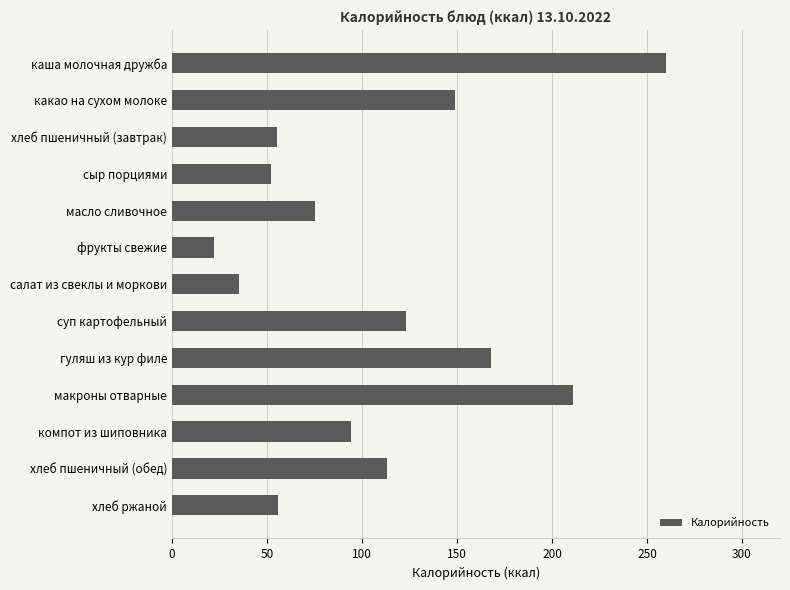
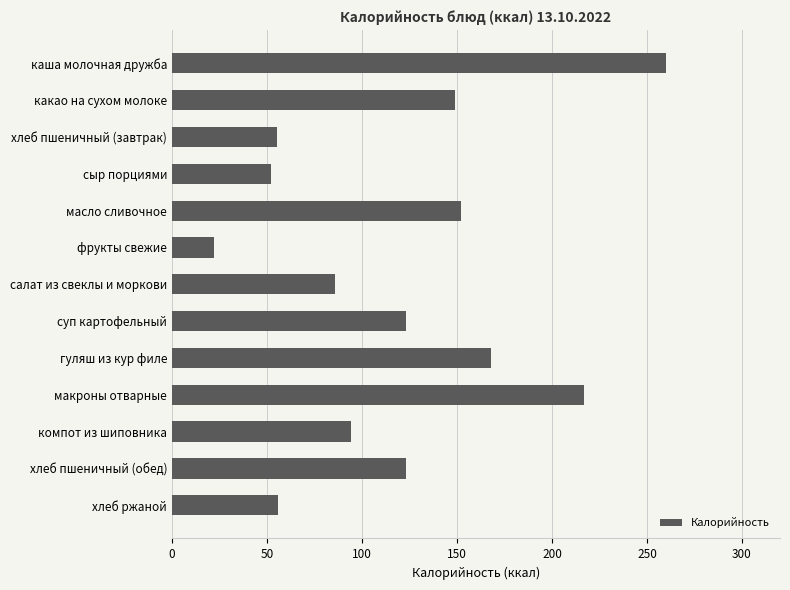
  {
    "каша молочная дружба": 260,
    "какао на сухом молоке": 149,
    "хлеб пшеничный (завтрак)": 55,
    "сыр порциями": 52,
-   "масло сливочное": 75,
+   "масло сливочное": 152,
    "фрукты свежие": 22,
-   "салат из свеклы и моркови": 35,
+   "салат из свеклы и моркови": 86,
    "суп картофельный": 123,
    "гуляш из кур филе": 168,
-   "макроны отварные": 211,
+   "макроны отварные": 217,
    "компот из шиповника": 94,
-   "хлеб пшеничный (обед)": 113,
+   "хлеб пшеничный (обед)": 123,
    "хлеб ржаной": 56
  }
